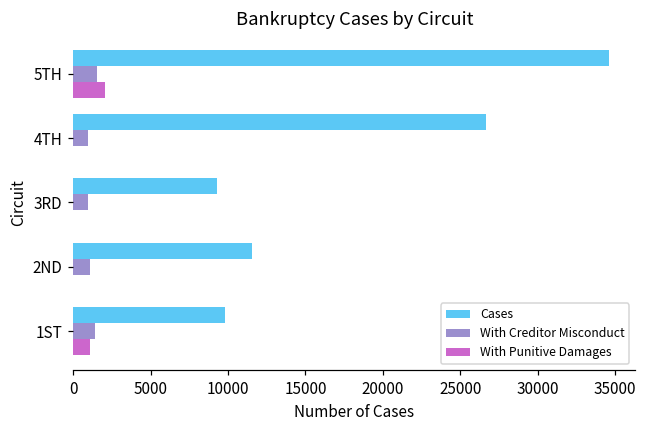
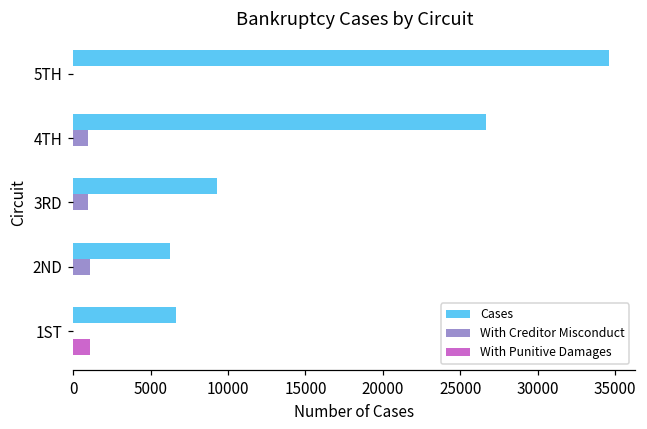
  {
    "Cases": {
      "5TH": 34600,
      "4TH": 26700,
      "3RD": 9300,
-     "2ND": 11600,
-     "1ST": 9800
+     "2ND": 6300,
+     "1ST": 6600
    },
    "With Creditor Misconduct": {
-     "5TH": 1500,
+     "5TH": 0,
      "4TH": 1000,
      "3RD": 1000,
      "2ND": 1100,
-     "1ST": 1400
+     "1ST": 0
    },
    "With Punitive Damages": {
-     "5TH": 2000,
+     "5TH": 0,
      "4TH": 0,
      "3RD": 0,
      "2ND": 0,
      "1ST": 1100
    }
  }
